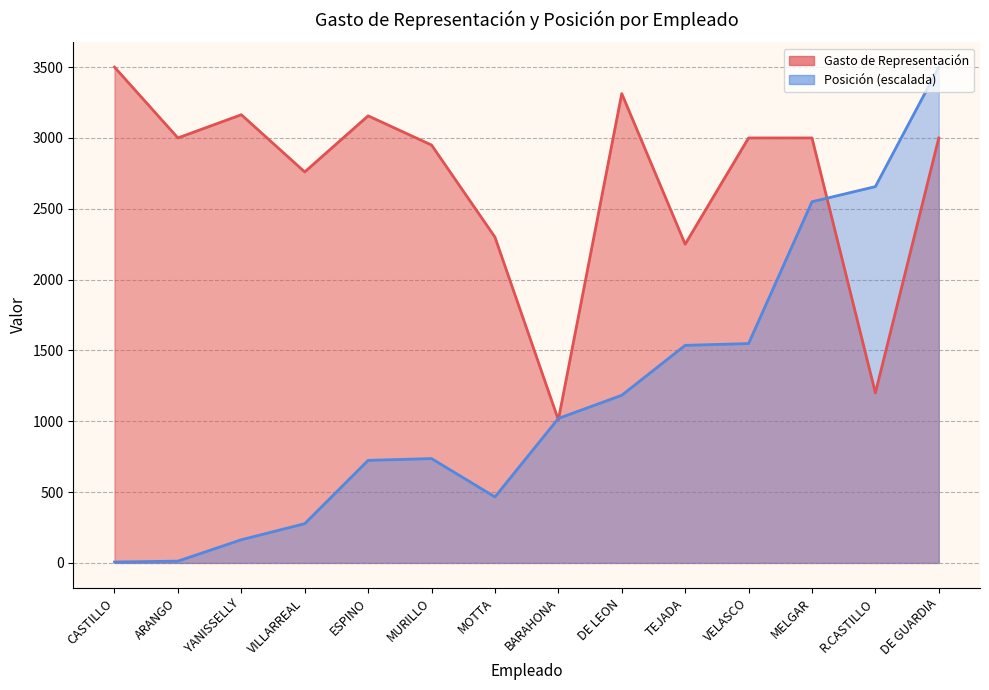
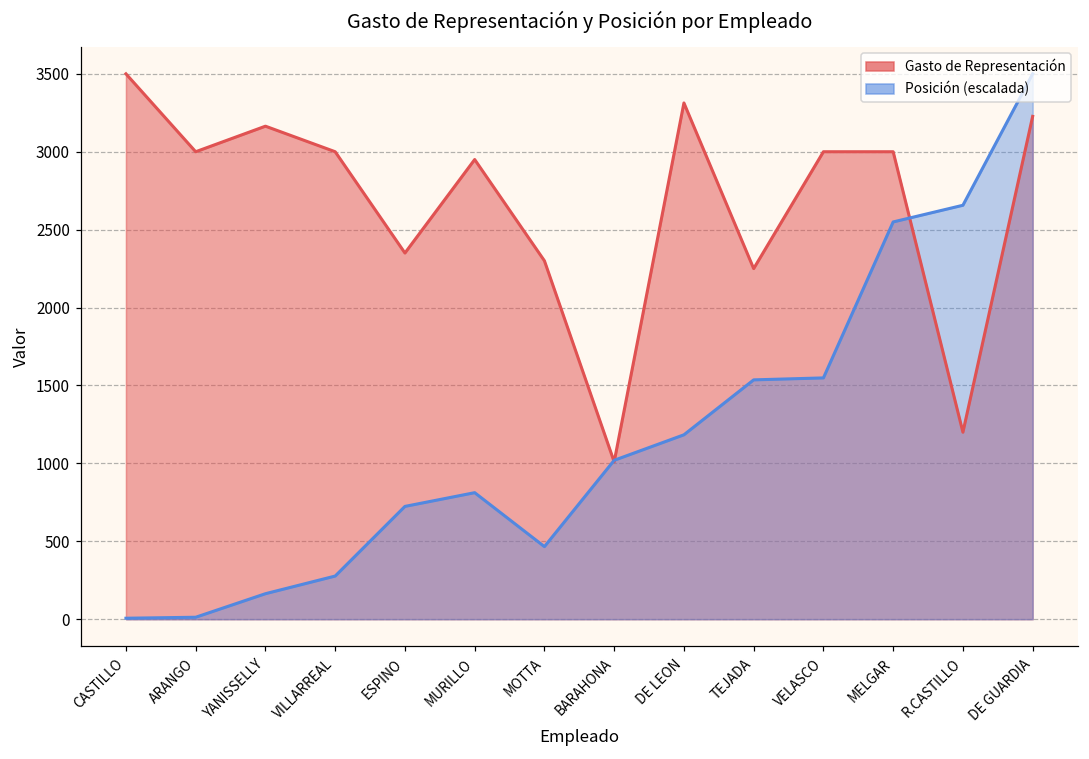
  {
    "Gasto de Representación": {
      "CASTILLO": 3500,
      "ARANGO": 3000,
      "YANISSELLY": 3160,
-     "VILLARREAL": 2760,
-     "ESPINO": 3160,
+     "VILLARREAL": 3000,
+     "ESPINO": 2350,
      "MURILLO": 2950,
      "MOTTA": 2300,
      "DE LEON": 3310,
      "TEJADA": 2250,
      "VELASCO": 3000,
      "MELGAR": 3000,
      "R.CASTILLO": 1200,
-     "DE GUARDIA": 3000
+     "DE GUARDIA": 3230
    },
    "Posición (escalada)": {
      "CASTILLO": 10,
      "ARANGO": 10,
      "YANISSELLY": 160,
      "VILLARREAL": 280,
      "ESPINO": 720,
-     "MURILLO": 740,
+     "MURILLO": 810,
      "MOTTA": 470,
      "DE LEON": 1180,
      "TEJADA": 1540,
      "VELASCO": 1550,
      "MELGAR": 2550,
      "R.CASTILLO": 2660
    }
  }
